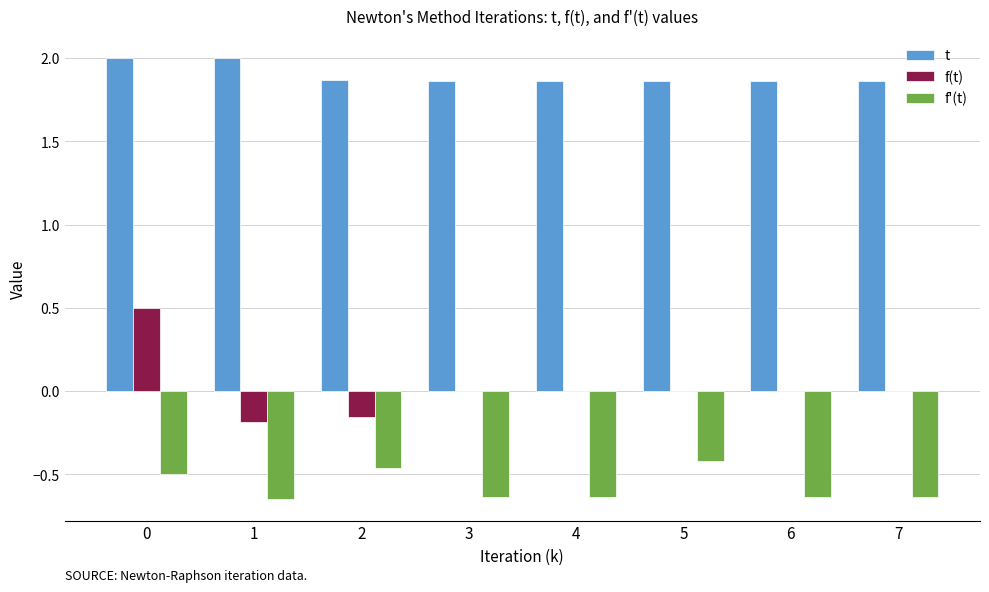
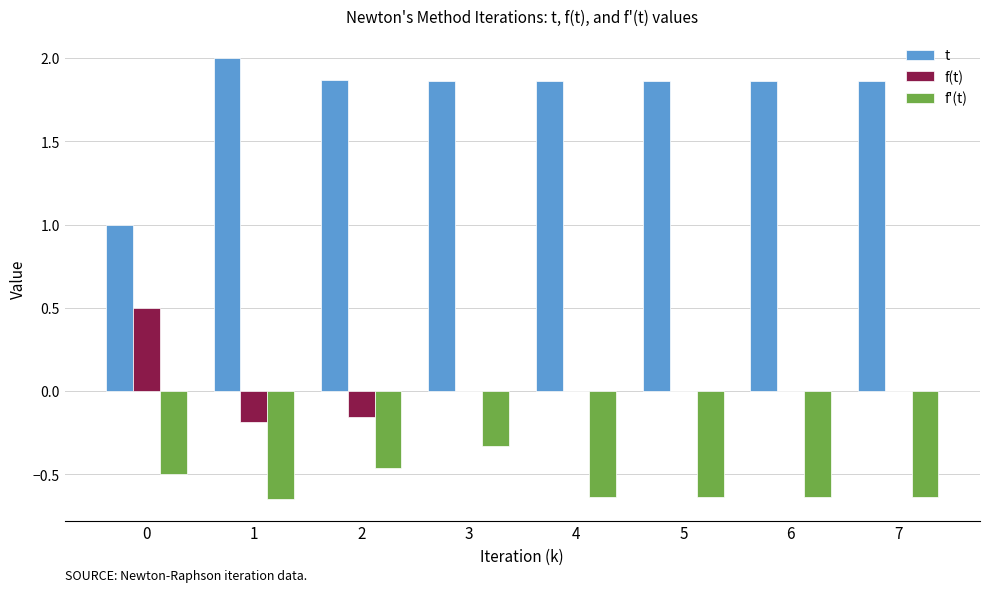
  {
    "t": {
-     "0": 2,
+     "0": 1,
      "1": 2,
      "2": 1.87,
      "3": 1.87,
      "4": 1.87,
      "5": 1.87,
      "6": 1.87,
      "7": 1.87
    },
    "f(t)": {
      "0": 0.50,
      "1": -0.18,
      "2": -0.15,
      "5": 0.00,
      "6": 0.00,
      "7": 0.00
    },
    "f'(t)": {
      "0": -0.50,
      "1": -0.65,
      "2": -0.46,
-     "3": -0.63,
+     "3": -0.33,
      "4": -0.63,
-     "5": -0.42,
+     "5": -0.63,
      "6": -0.63,
      "7": -0.63
    }
  }
